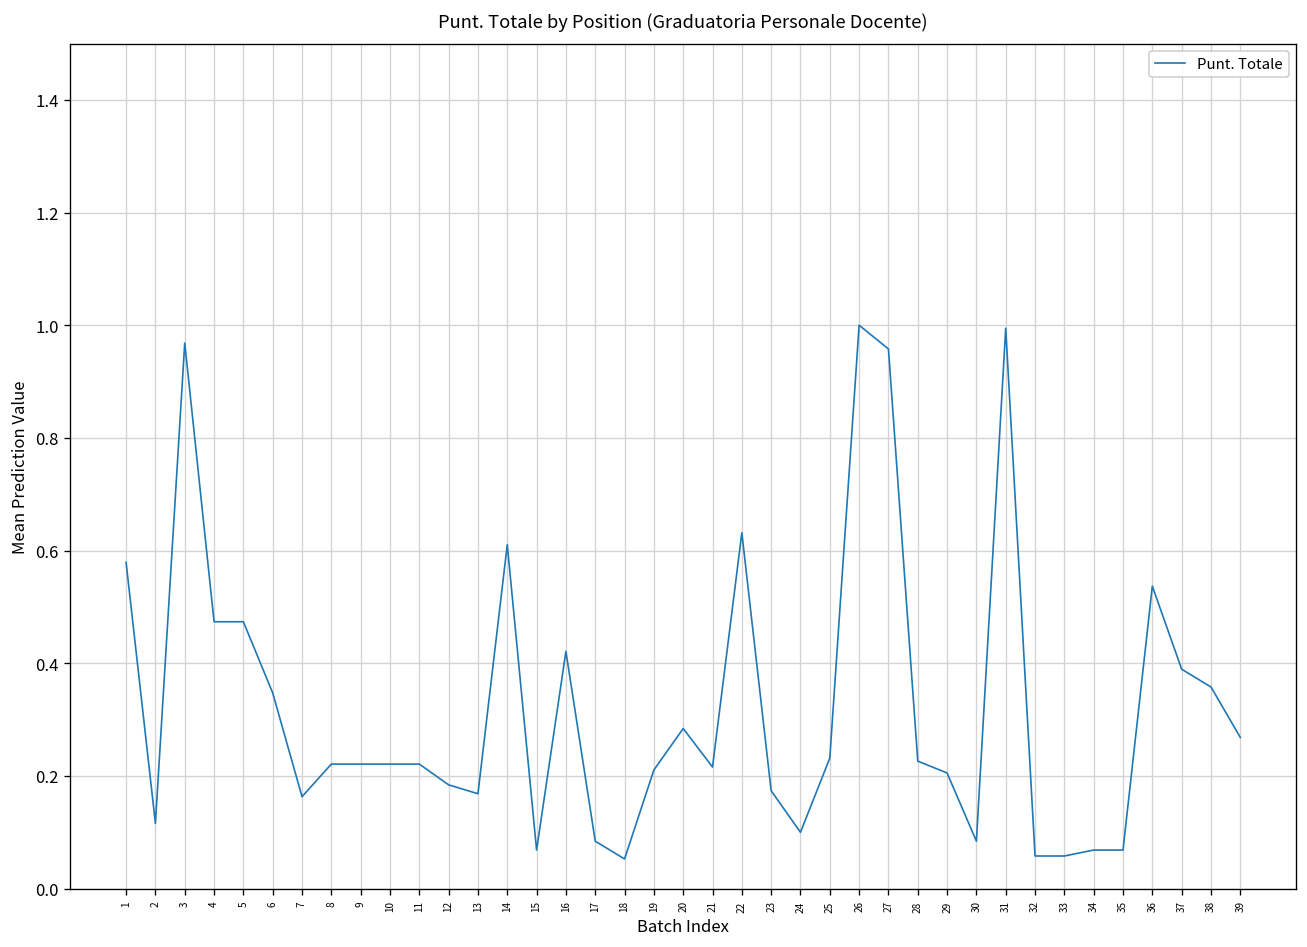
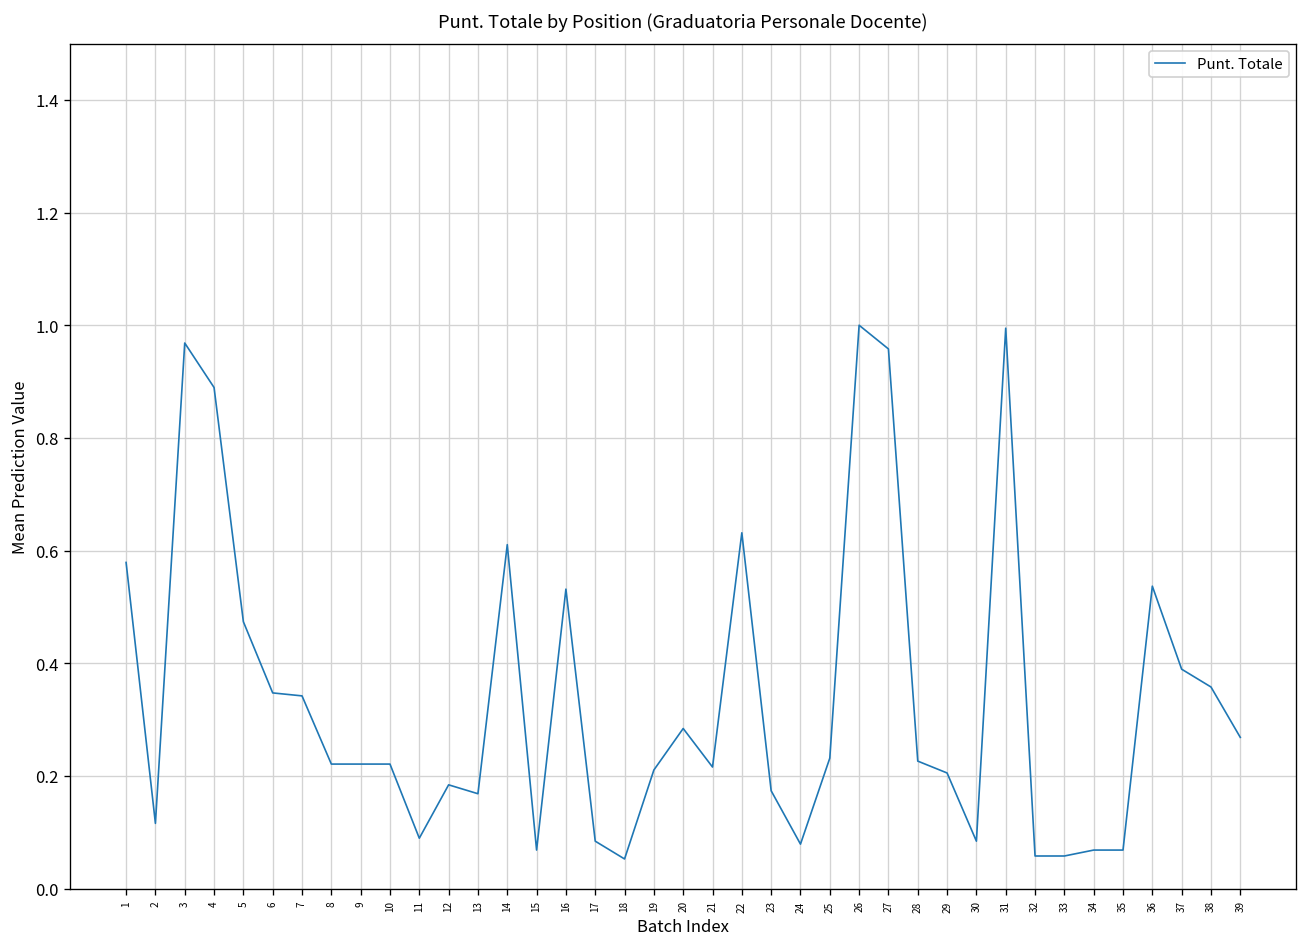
  {
    "1": 0.58,
    "2": 0.12,
    "3": 0.97,
-   "4": 0.47,
+   "4": 0.89,
    "5": 0.47,
    "6": 0.35,
-   "7": 0.16,
+   "7": 0.34,
    "8": 0.22,
    "9": 0.22,
    "10": 0.22,
-   "11": 0.22,
+   "11": 0.09,
    "12": 0.18,
    "13": 0.17,
    "14": 0.61,
    "15": 0.07,
-   "16": 0.42,
+   "16": 0.53,
    "17": 0.08,
    "18": 0.05,
    "19": 0.21,
    "20": 0.28,
    "21": 0.22,
    "22": 0.63,
    "23": 0.17,
-   "24": 0.10,
+   "24": 0.08,
    "25": 0.23,
    "26": 1.00,
    "27": 0.96,
    "28": 0.23,
    "29": 0.21,
    "30": 0.08,
    "31": 0.99,
    "32": 0.06,
    "33": 0.06,
    "34": 0.07,
    "35": 0.07,
    "36": 0.54,
    "37": 0.39,
    "38": 0.36,
    "39": 0.27
  }
